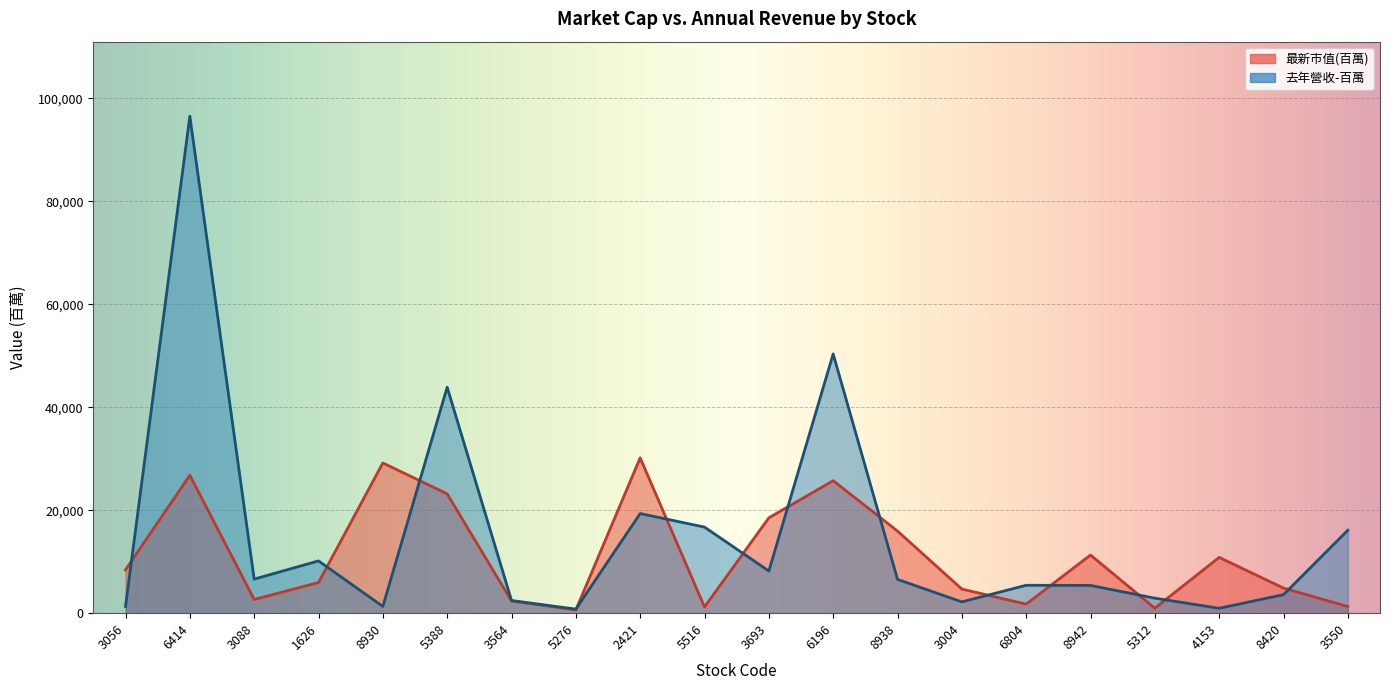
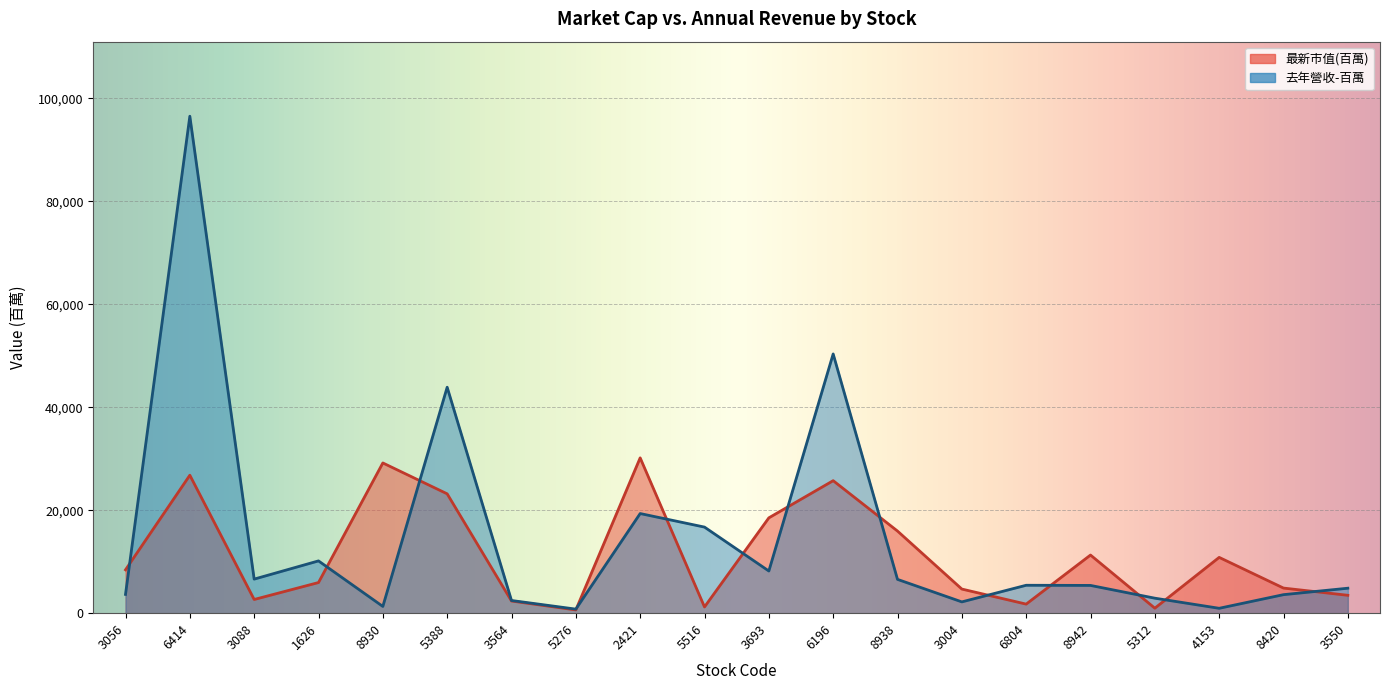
  {
    "最新市值(百萬)": {
      "3056": "8,000",
      "6414": "27,000",
      "3088": "3,000",
      "1626": "6,000",
      "8930": "29,000",
      "5388": "23,000",
      "2421": "30,000",
      "5516": "1,000",
      "3693": "19,000",
      "6196": "26,000",
      "8938": "16,000",
      "3004": "5,000",
      "6804": "2,000",
      "8942": "11,000",
      "5312": "1,000",
      "4153": "11,000",
      "8420": "5,000",
-     "3550": "1,000"
+     "3550": "3,000"
    },
    "去年營收-百萬": {
-     "3056": "1,000",
+     "3056": "4,000",
      "6414": "97,000",
      "3088": "7,000",
      "1626": "10,000",
      "8930": "1,000",
      "5388": "44,000",
      "2421": "19,000",
      "5516": "17,000",
      "3693": "8,000",
      "6196": "50,000",
      "8938": "7,000",
      "3004": "2,000",
      "6804": "5,000",
      "8942": "5,000",
      "5312": "3,000",
      "4153": "1,000",
      "8420": "4,000",
-     "3550": "16,000"
+     "3550": "5,000"
    }
  }
